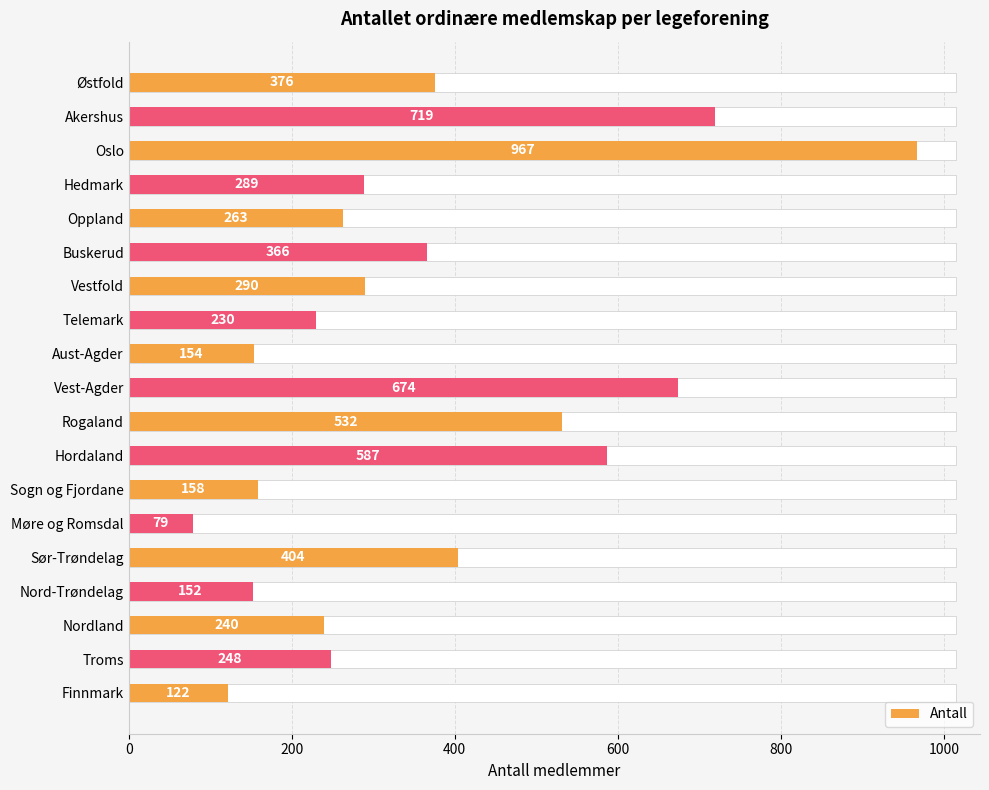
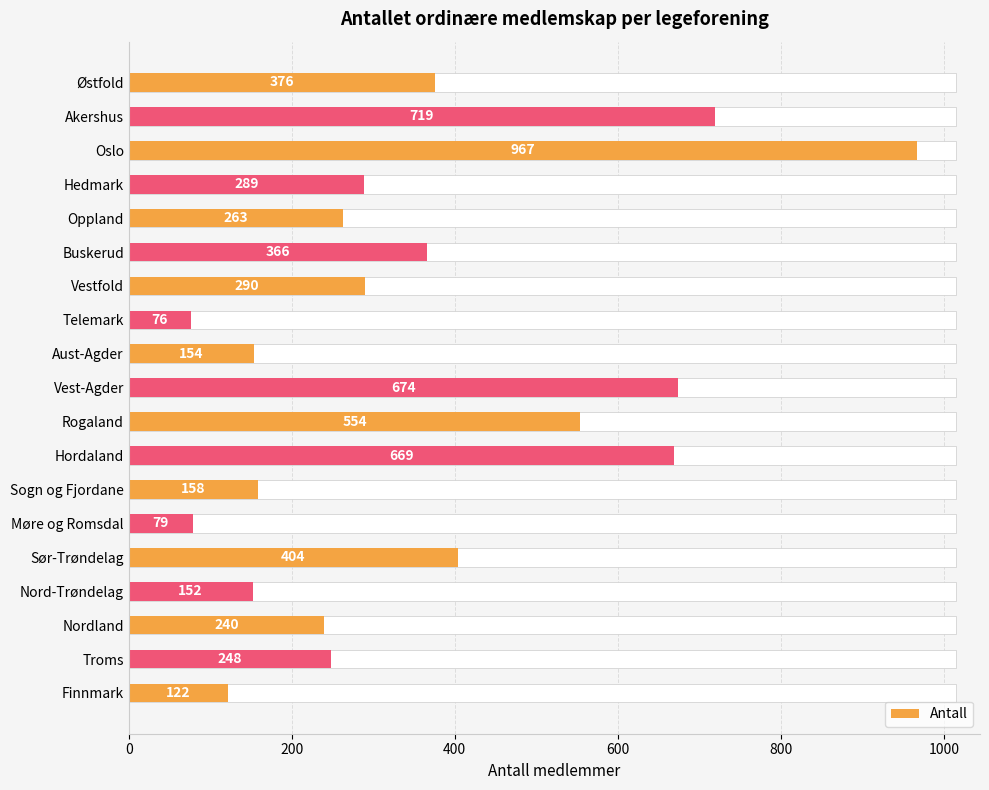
  {
    "Antall": {
-     "Telemark": 230,
-     "Rogaland": 532,
-     "Hordaland": 587
+     "Telemark": 76,
+     "Rogaland": 554,
+     "Hordaland": 669
    }
  }
